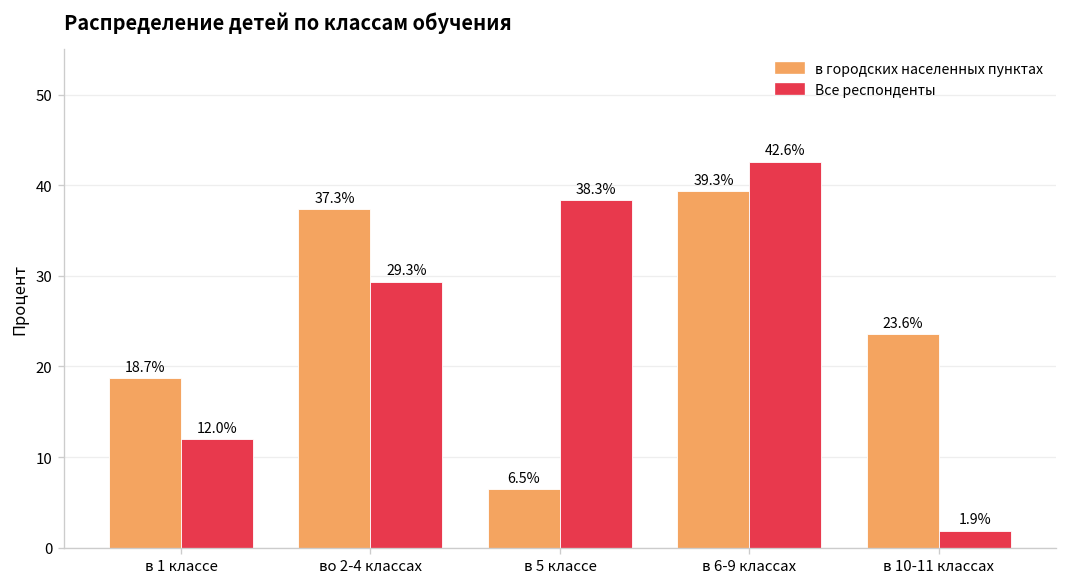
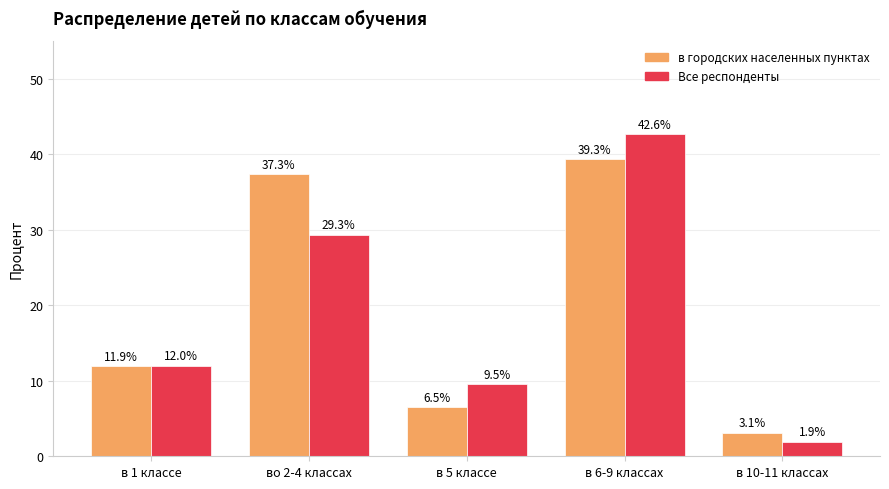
  {
    "в городских населенных пунктах": {
-     "в 1 классе": "18.7%",
+     "в 1 классе": "11.9%",
      "во 2-4 классах": "37.3%",
      "в 5 классе": "6.5%",
      "в 6-9 классах": "39.3%",
-     "в 10-11 классах": "23.6%"
+     "в 10-11 классах": "3.1%"
    },
    "Все респонденты": {
      "в 1 классе": "12.0%",
      "во 2-4 классах": "29.3%",
-     "в 5 классе": "38.3%",
+     "в 5 классе": "9.5%",
      "в 6-9 классах": "42.6%",
      "в 10-11 классах": "1.9%"
    }
  }
